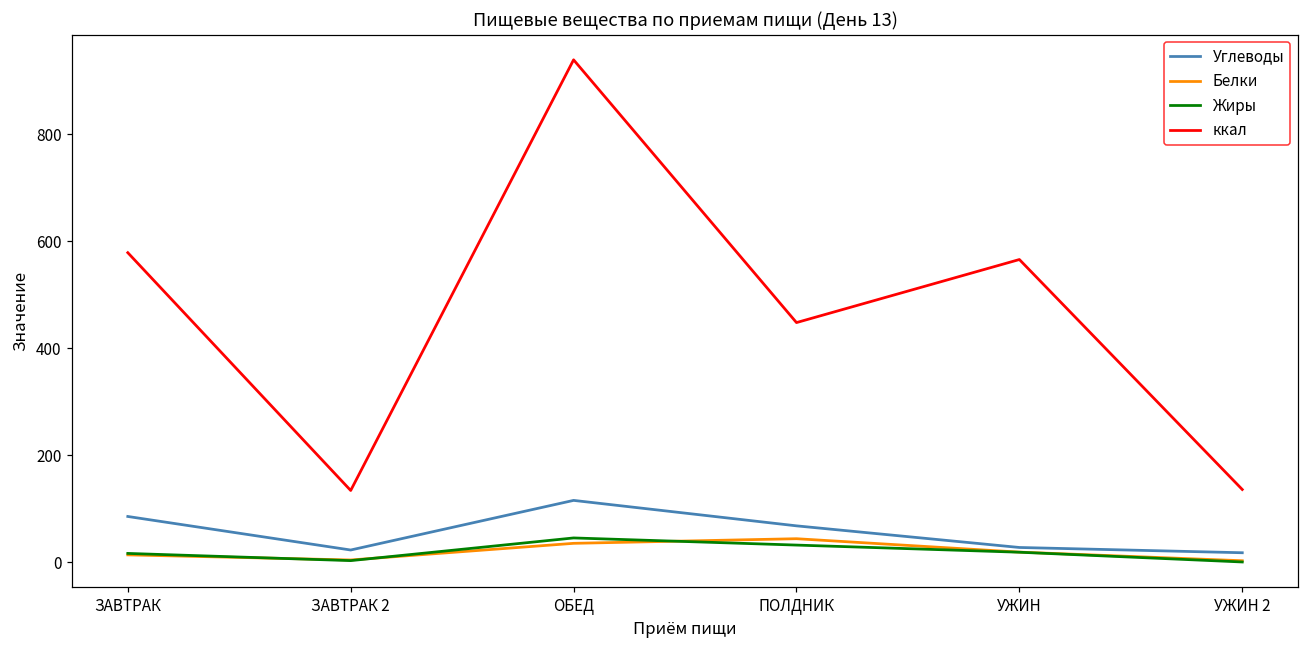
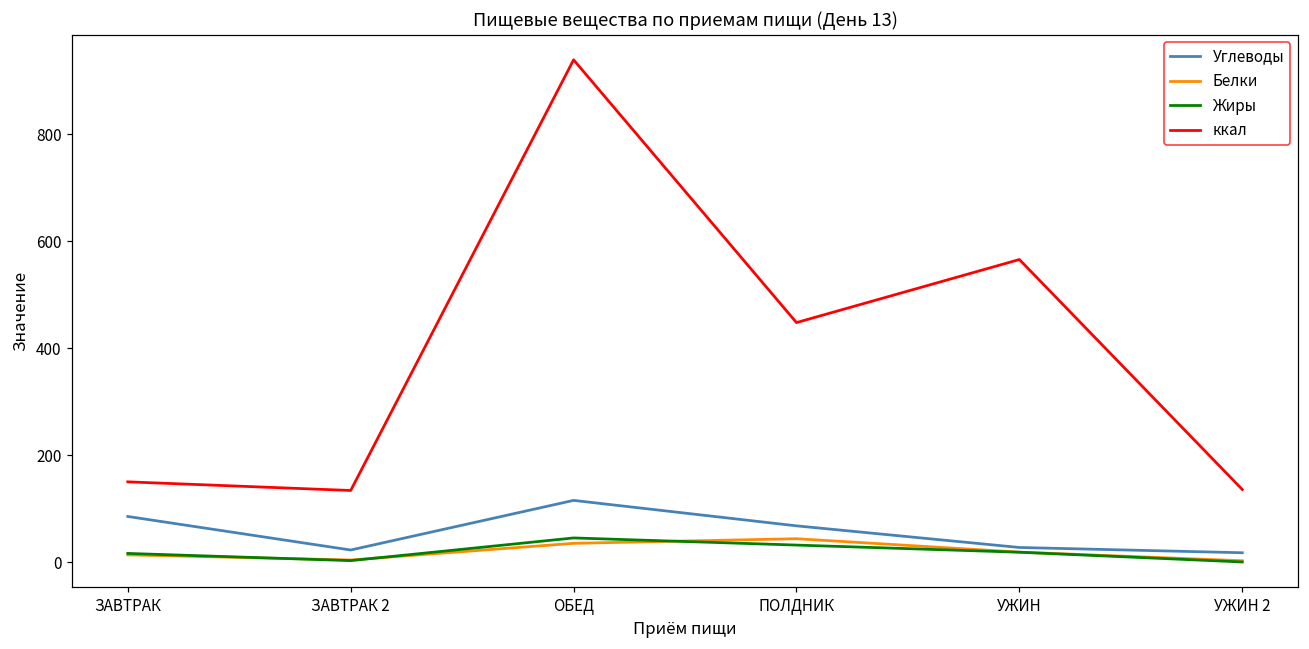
  {
    "Углеводы": {
      "ЗАВТРАК": 90,
      "ЗАВТРАК 2": 20,
      "ОБЕД": 120,
      "ПОЛДНИК": 70,
      "УЖИН": 30,
      "УЖИН 2": 20
    },
    "Белки": {
      "ОБЕД": 40,
      "ПОЛДНИК": 40
    },
    "Жиры": {
      "ОБЕД": 50,
      "ПОЛДНИК": 30
    },
    "ккал": {
-     "ЗАВТРАК": 580,
+     "ЗАВТРАК": 150,
      "ЗАВТРАК 2": 130,
      "ОБЕД": 940,
      "ПОЛДНИК": 450,
      "УЖИН": 570,
      "УЖИН 2": 140
    }
  }
